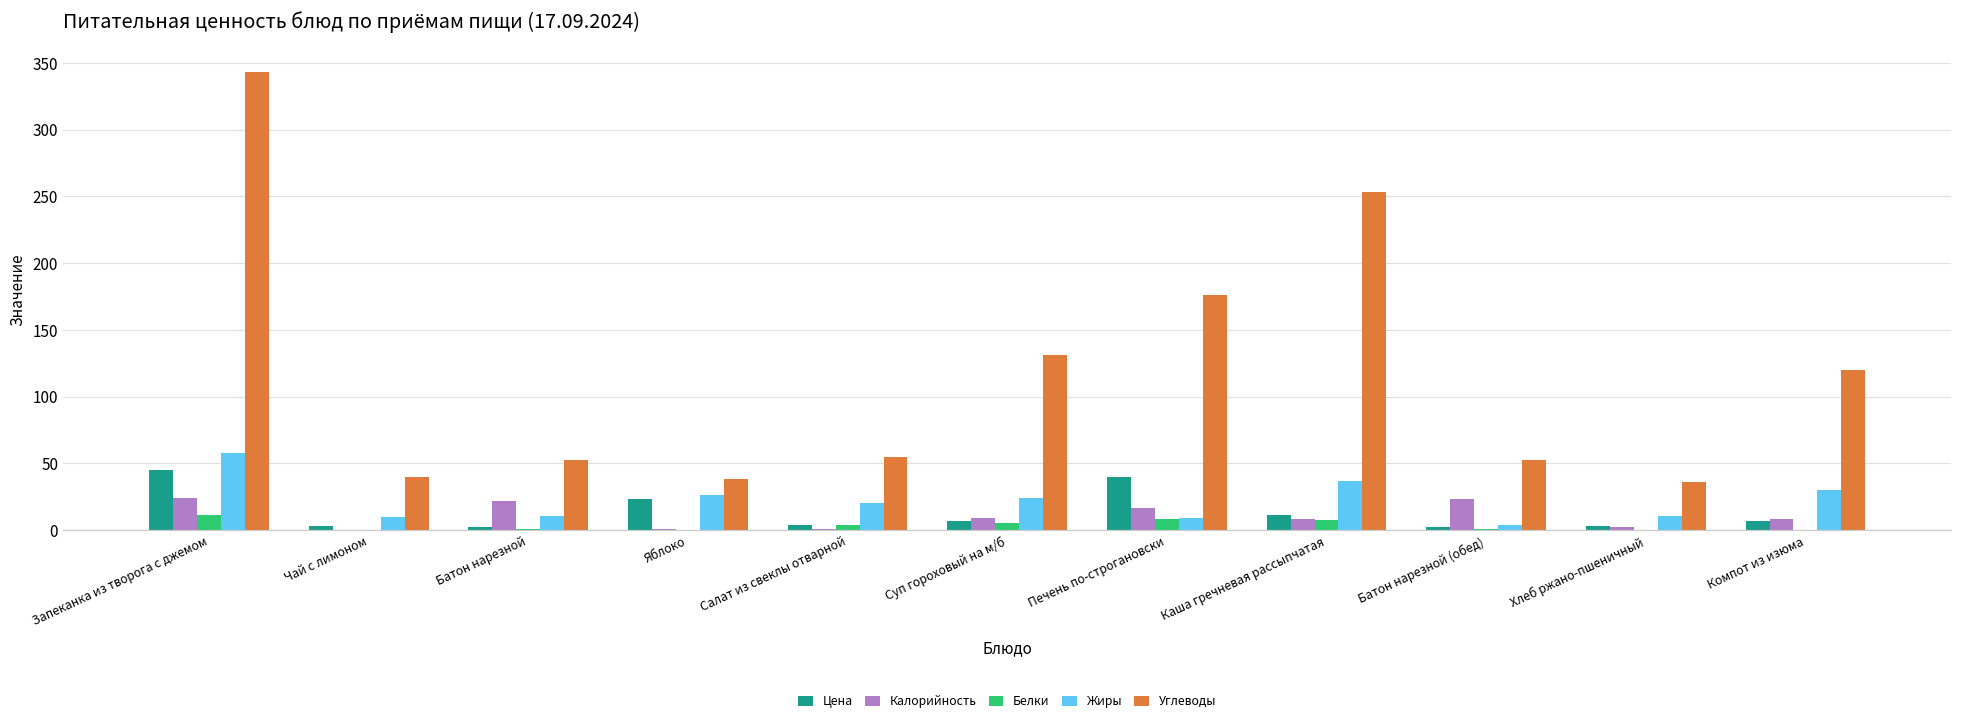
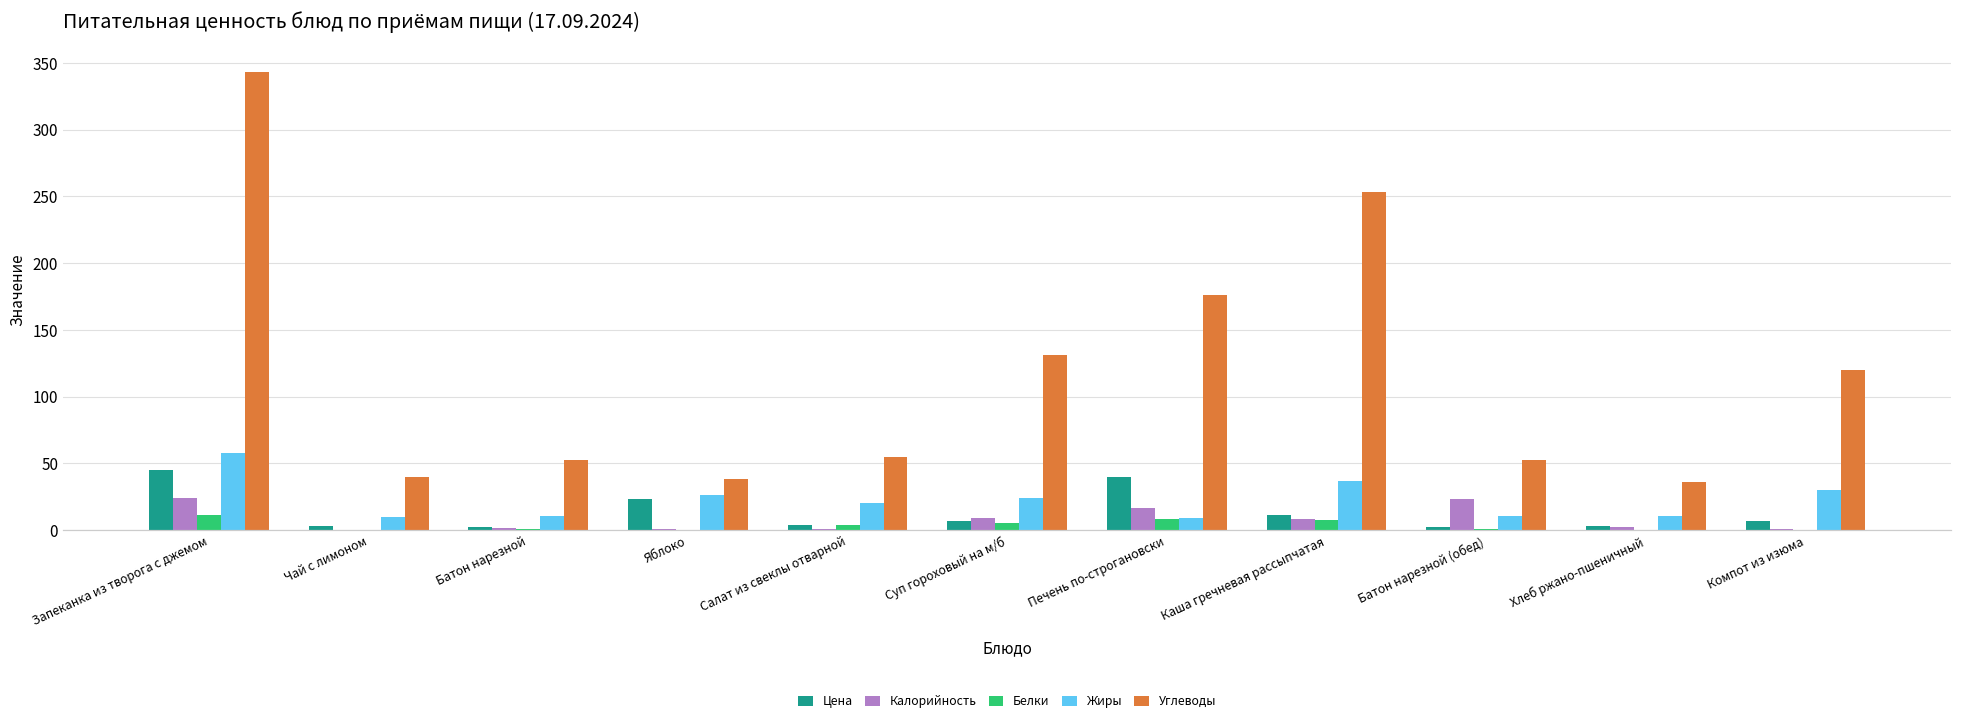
  {
    "Калорийность": {
      "Запеканка из творога с джемом": 24,
-     "Батон нарезной": 21,
+     "Батон нарезной": 2,
      "Суп гороховый на м/б": 9,
      "Печень по-строгановски": 17,
      "Каша гречневая рассыпчатая": 9,
      "Батон нарезной (обед)": 23,
-     "Компот из изюма": 8
+     "Компот из изюма": 1
    },
    "Жиры": {
      "Запеканка из творога с джемом": 57,
      "Чай с лимоном": 10,
      "Батон нарезной": 10,
      "Яблоко": 26,
      "Салат из свеклы отварной": 21,
      "Суп гороховый на м/б": 24,
      "Печень по-строгановски": 9,
      "Каша гречневая рассыпчатая": 37,
-     "Батон нарезной (обед)": 4,
+     "Батон нарезной (обед)": 10,
      "Хлеб ржано-пшеничный": 10,
      "Компот из изюма": 30
    },
    "Углеводы": {
      "Запеканка из творога с джемом": 343,
      "Чай с лимоном": 40,
      "Батон нарезной": 52,
      "Яблоко": 38,
      "Салат из свеклы отварной": 55,
      "Суп гороховый на м/б": 131,
      "Печень по-строгановски": 176,
      "Каша гречневая рассыпчатая": 253,
      "Батон нарезной (обед)": 52,
      "Хлеб ржано-пшеничный": 36,
      "Компот из изюма": 120
    }
  }
